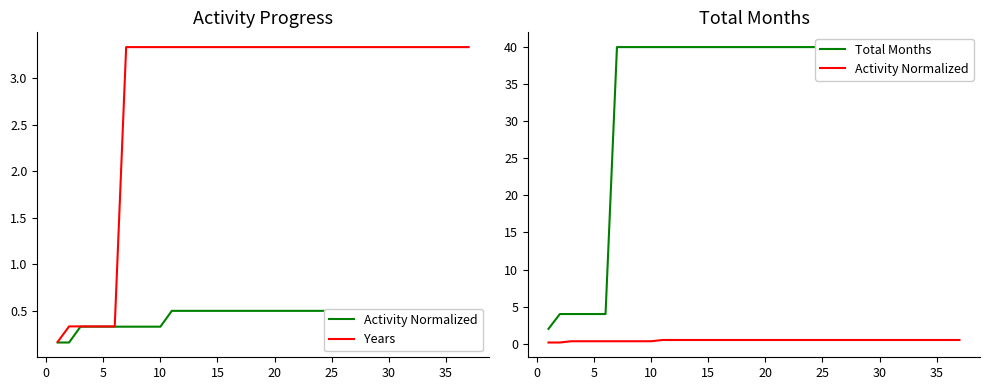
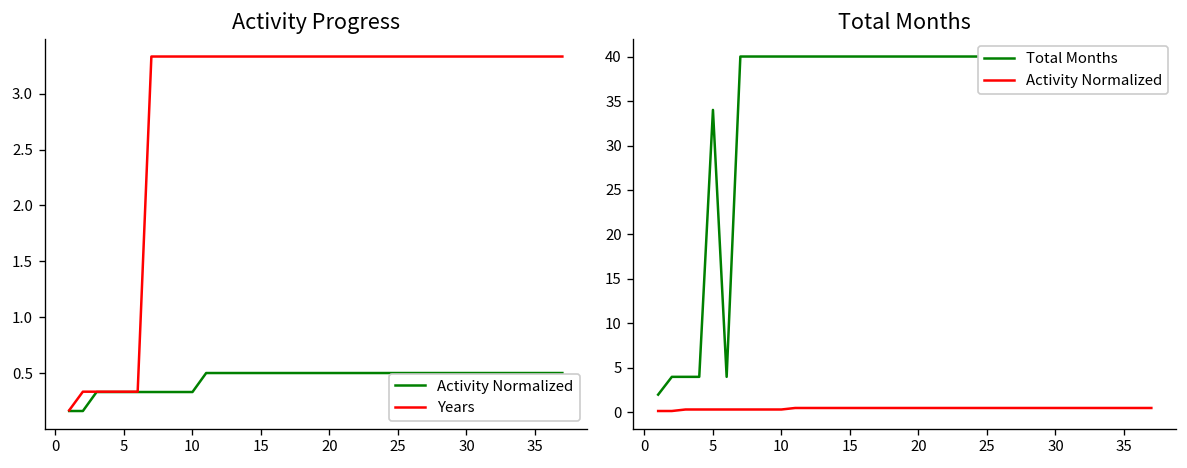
  {
    "Activity Progress": {
      "Years": {
        "10": 3.3,
        "15": 3.3,
        "20": 3.3,
        "25": 3.3,
        "30": 3.3,
        "35": 3.3
      }
    },
    "Total Months": {
      "Total Months": {
-       "5": 4,
+       "5": 34,
        "10": 40,
        "15": 40,
        "20": 40
      },
      "Activity Normalized": {
        "5": 0,
        "10": 0,
        "15": 1,
        "20": 1,
        "25": 1,
        "30": 1,
        "35": 1
      }
    }
  }
